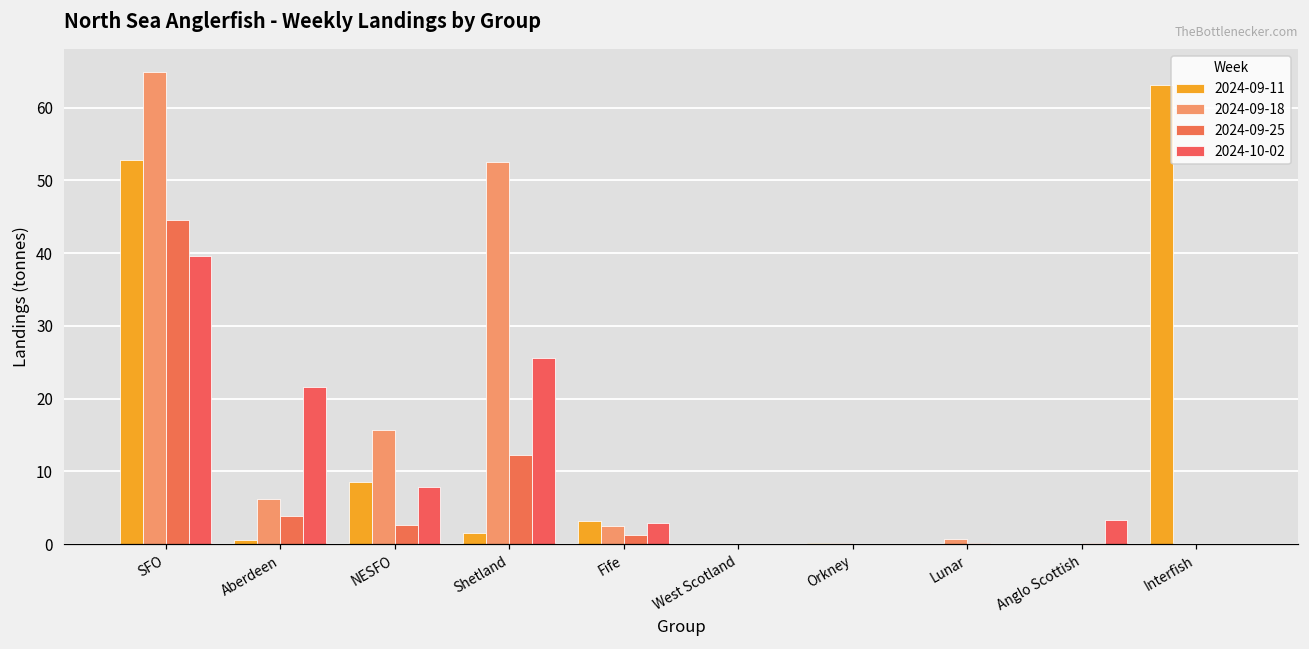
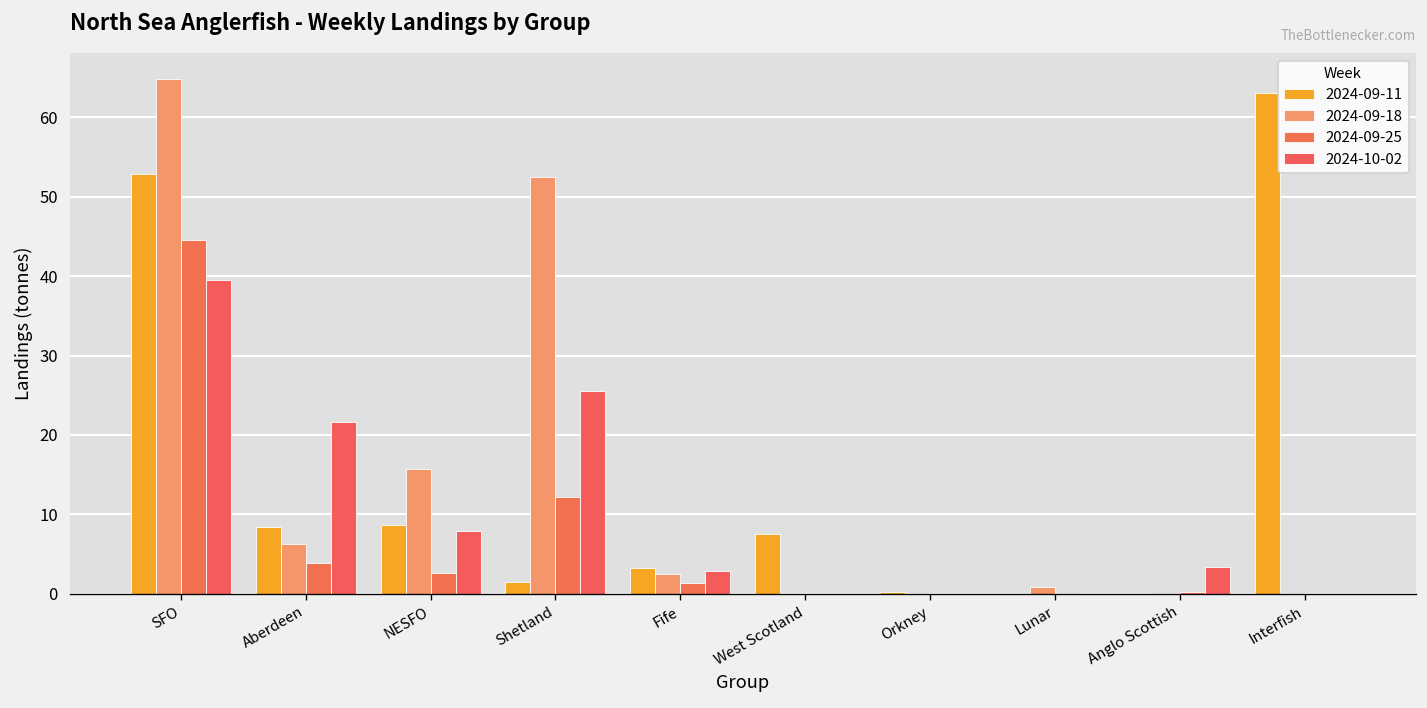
  {
    "2024-09-11": {
      "SFO": 53,
-     "Aberdeen": 1,
+     "Aberdeen": 8,
      "NESFO": 9,
      "Shetland": 1,
      "Fife": 3,
-     "West Scotland": 0,
+     "West Scotland": 8,
      "Lunar": 0,
      "Anglo Scottish": 0,
      "Interfish": 63
    }
  }
